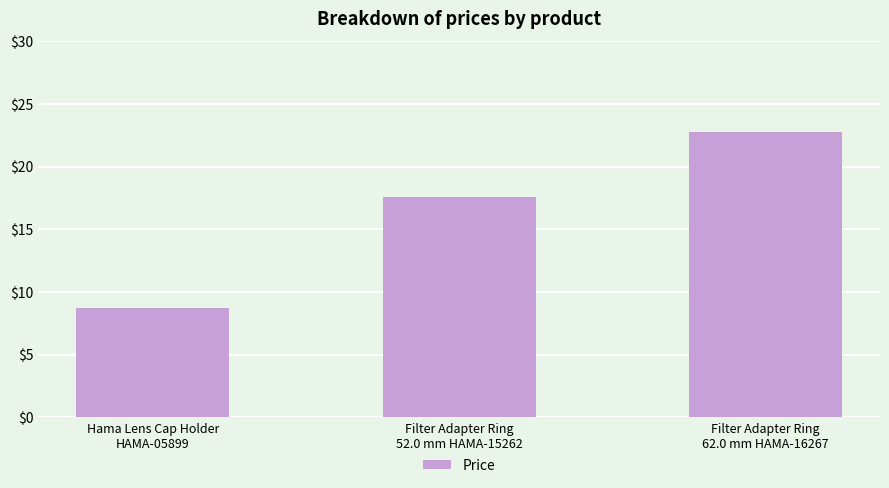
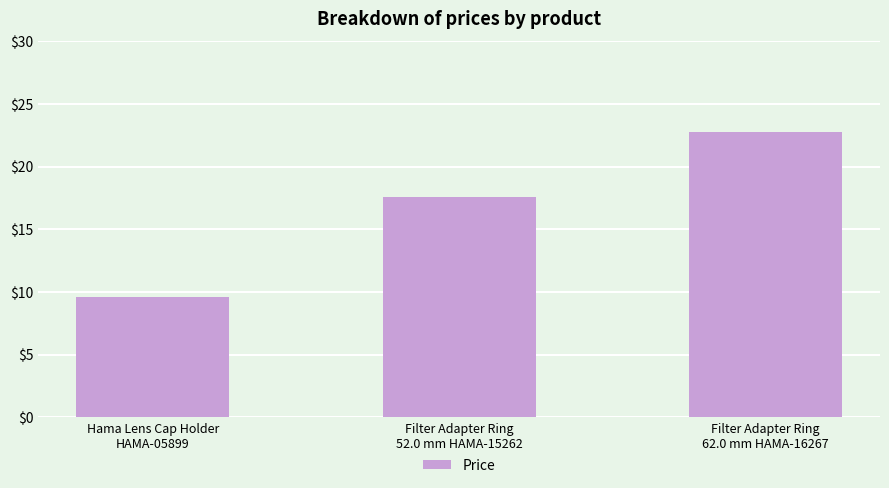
  {
-   "Hama Lens Cap Holder HAMA-05899": "$8.7",
+   "Hama Lens Cap Holder HAMA-05899": "$9.6",
    "Filter Adapter Ring 52.0 mm HAMA-15262": "$17.6",
    "Filter Adapter Ring 62.0 mm HAMA-16267": "$22.7"
  }
